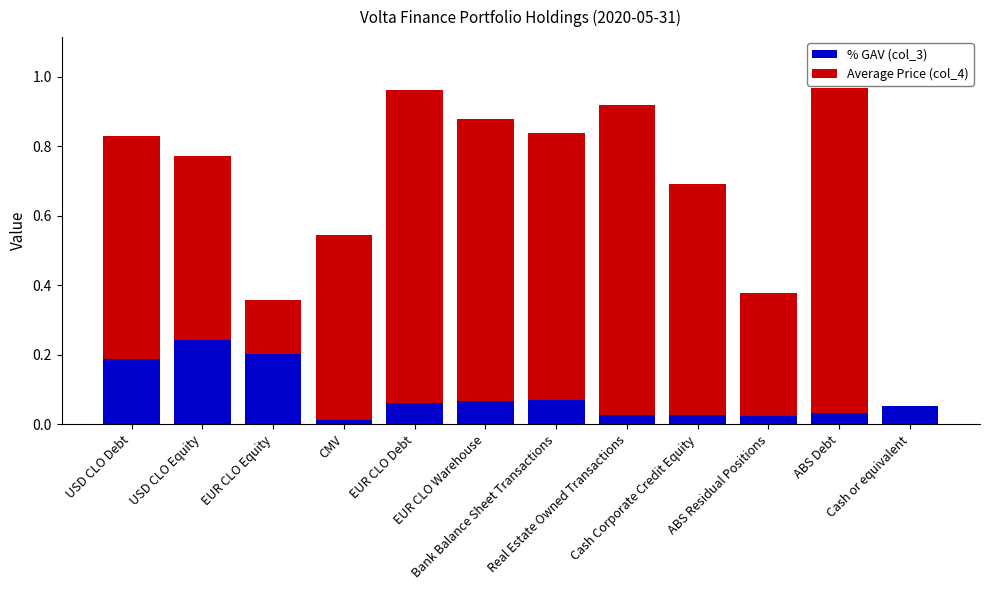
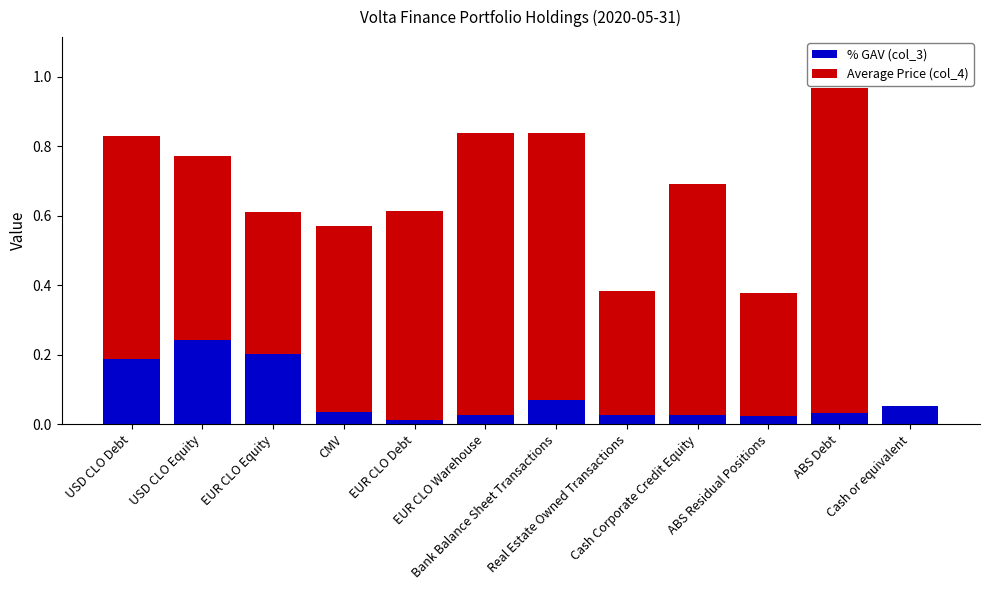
  {
    "% GAV (col_3)": {
      "USD CLO Debt": 0.19,
      "USD CLO Equity": 0.24,
      "EUR CLO Equity": 0.20,
-     "CMV": 0.01,
-     "EUR CLO Debt": 0.06,
-     "EUR CLO Warehouse": 0.07,
+     "CMV": 0.04,
+     "EUR CLO Debt": 0.01,
+     "EUR CLO Warehouse": 0.03,
      "Bank Balance Sheet Transactions": 0.07,
      "Real Estate Owned Transactions": 0.03,
      "Cash Corporate Credit Equity": 0.03,
      "ABS Residual Positions": 0.02,
      "ABS Debt": 0.03,
      "Cash or equivalent": 0.05
    },
    "Average Price (col_4)": {
      "USD CLO Debt": 0.64,
      "USD CLO Equity": 0.53,
-     "EUR CLO Equity": 0.16,
+     "EUR CLO Equity": 0.41,
      "CMV": 0.53,
-     "EUR CLO Debt": 0.9,
+     "EUR CLO Debt": 0.6,
      "EUR CLO Warehouse": 0.81,
      "Bank Balance Sheet Transactions": 0.77,
-     "Real Estate Owned Transactions": 0.89,
+     "Real Estate Owned Transactions": 0.36,
      "Cash Corporate Credit Equity": 0.66,
      "ABS Residual Positions": 0.35,
      "ABS Debt": 0.94,
      "Cash or equivalent": 0.00
    }
  }
